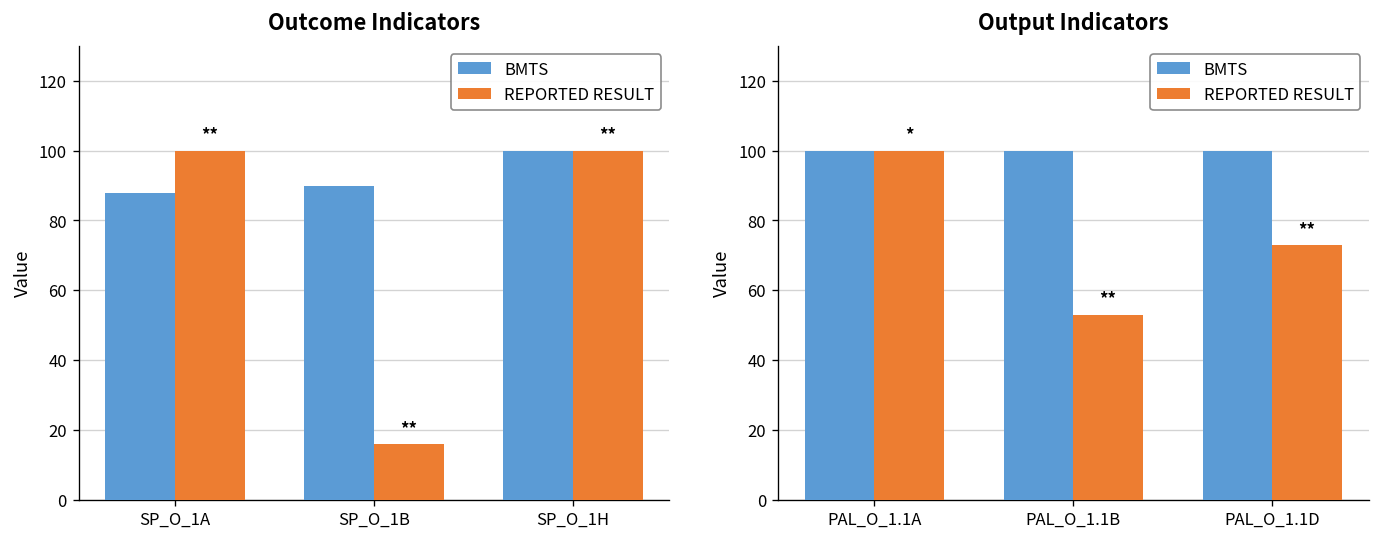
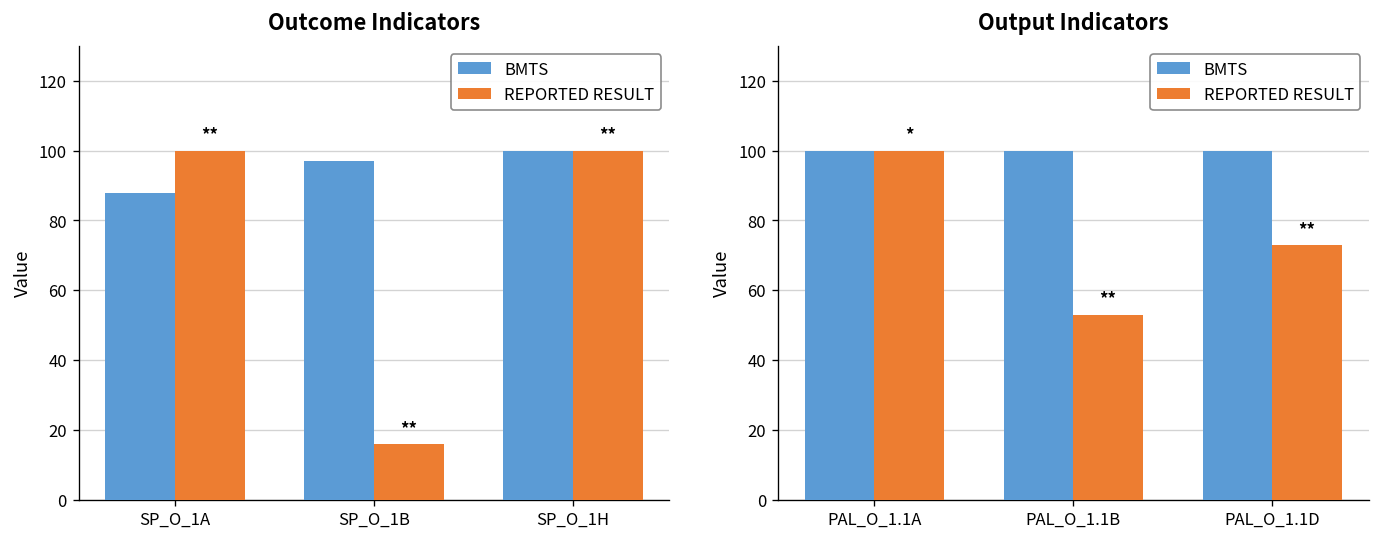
  {
    "Outcome Indicators": {
      "BMTS": {
        "SP_O_1A": 88,
-       "SP_O_1B": 90,
+       "SP_O_1B": 97,
        "SP_O_1H": 100
      },
      "REPORTED RESULT": {
        "SP_O_1A": 100,
        "SP_O_1B": 16,
        "SP_O_1H": 100
      }
    },
    "Output Indicators": {
      "BMTS": {
        "PAL_O_1.1A": 100,
        "PAL_O_1.1B": 100,
        "PAL_O_1.1D": 100
      },
      "REPORTED RESULT": {
        "PAL_O_1.1A": 100,
        "PAL_O_1.1B": 53,
        "PAL_O_1.1D": 73
      }
    }
  }
